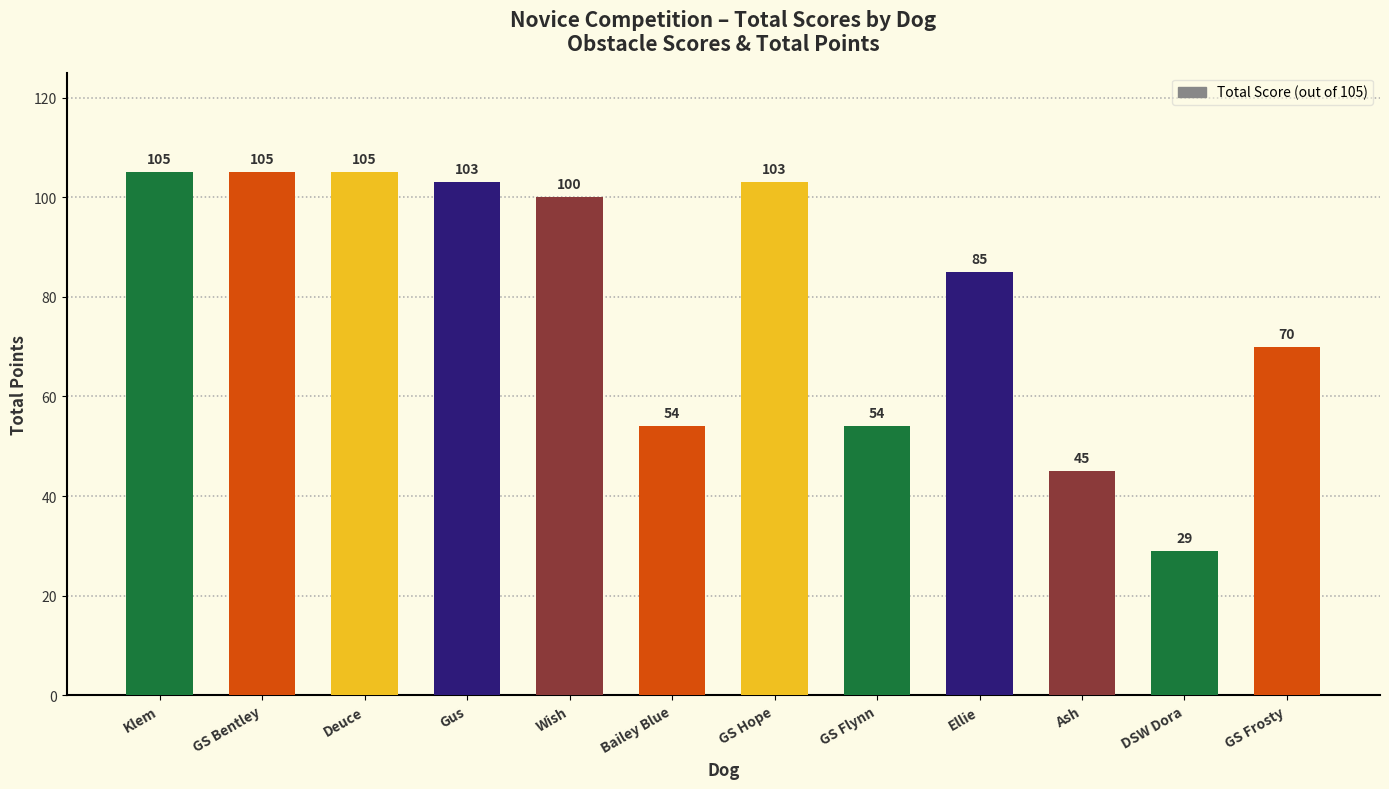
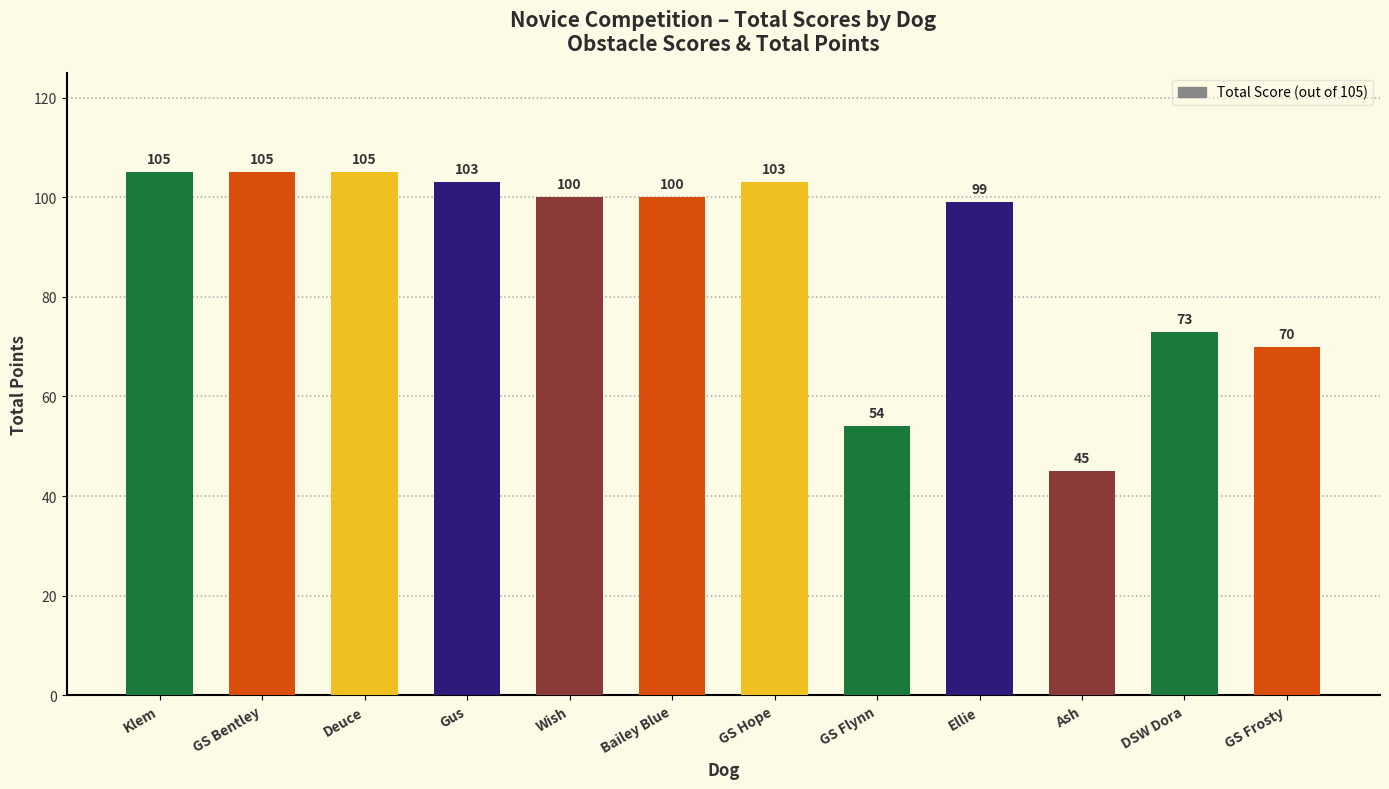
  {
    "Klem": 105,
    "GS Bentley": 105,
    "Deuce": 105,
    "Gus": 103,
    "Wish": 100,
-   "Bailey Blue": 54,
+   "Bailey Blue": 100,
    "GS Hope": 103,
    "GS Flynn": 54,
-   "Ellie": 85,
+   "Ellie": 99,
    "Ash": 45,
-   "DSW Dora": 29,
+   "DSW Dora": 73,
    "GS Frosty": 70
  }
